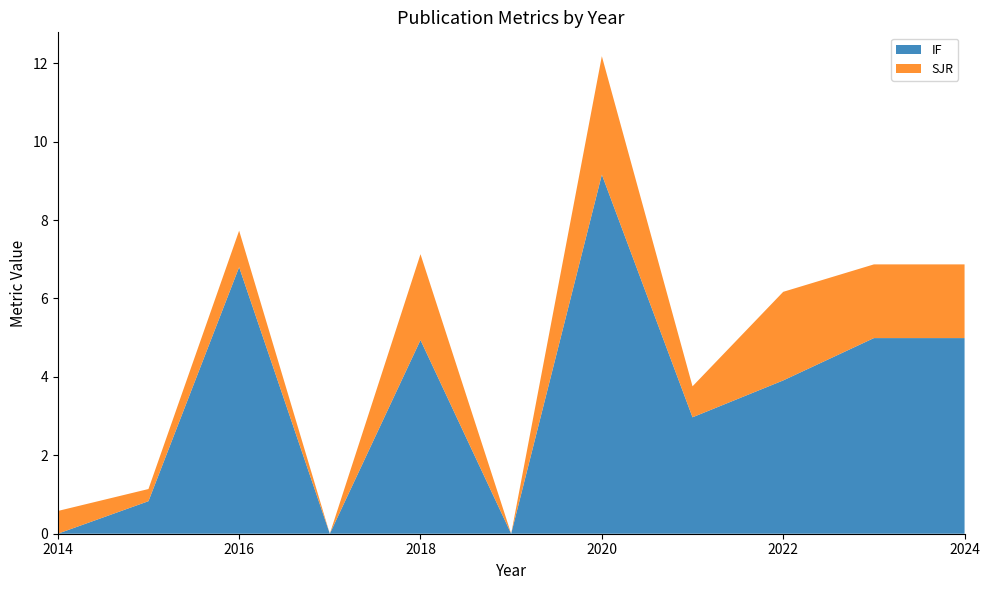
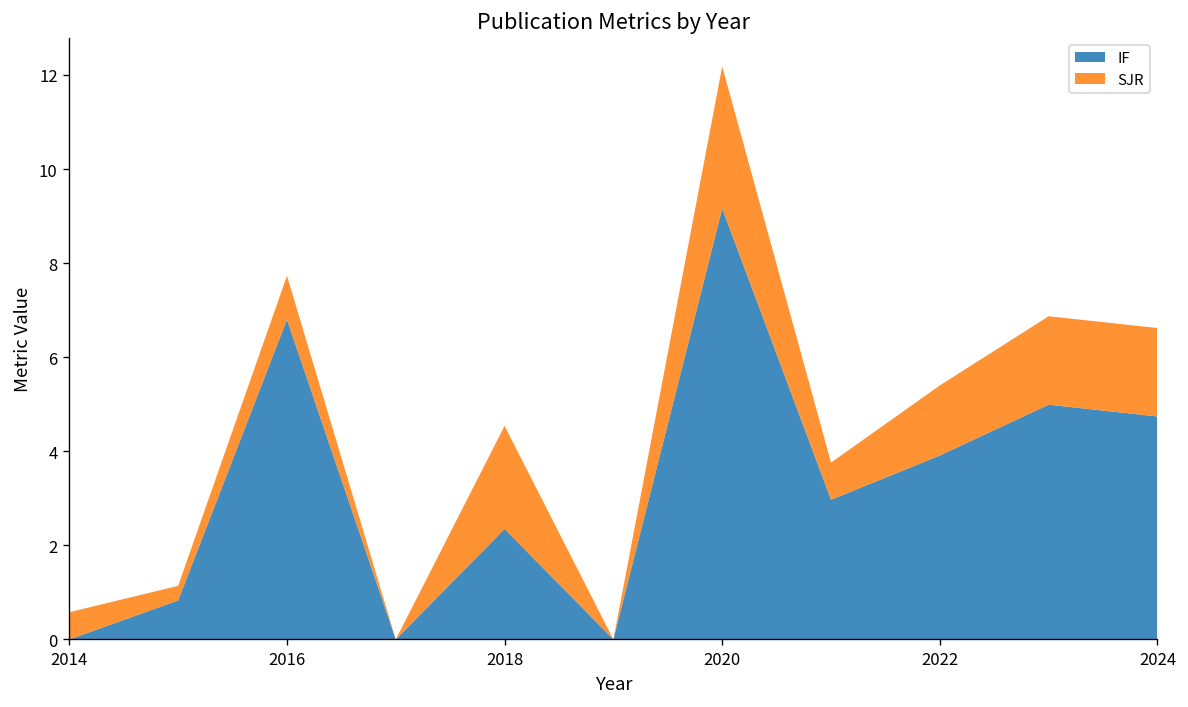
  {
    "IF": {
      "2014": 0.0,
      "2016": 6.8,
-     "2018": 4.9,
+     "2018": 2.4,
      "2020": 9.2,
      "2022": 3.9,
-     "2024": 5.0
+     "2024": 4.7
    },
    "SJR": {
      "2014": 0.6,
      "2016": 0.9,
      "2018": 2.2,
      "2020": 3.0,
-     "2022": 2.3,
+     "2022": 1.5,
      "2024": 1.9
    }
  }
